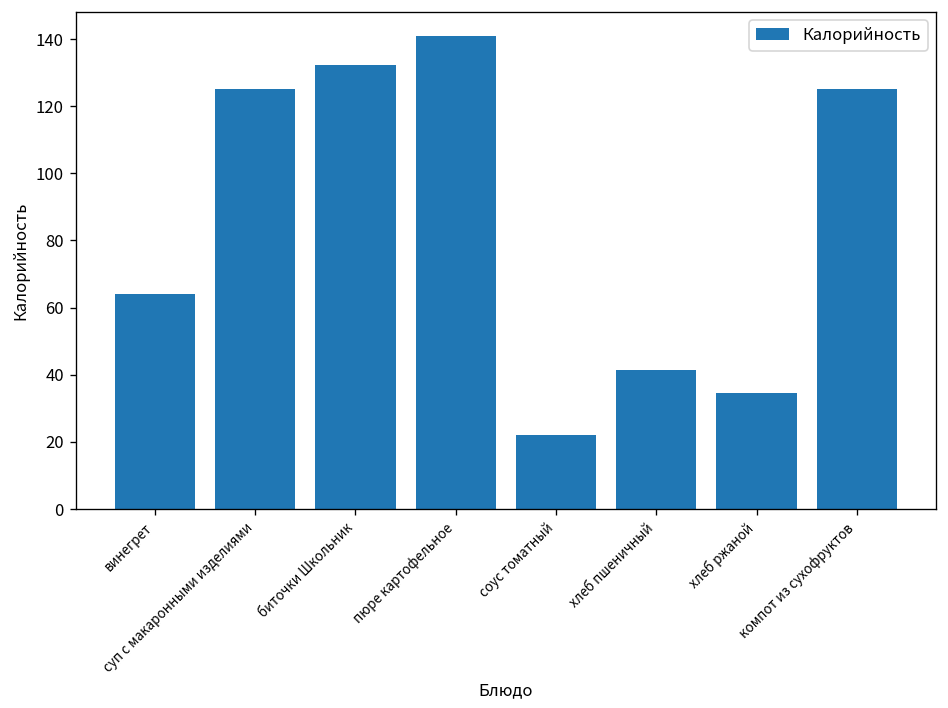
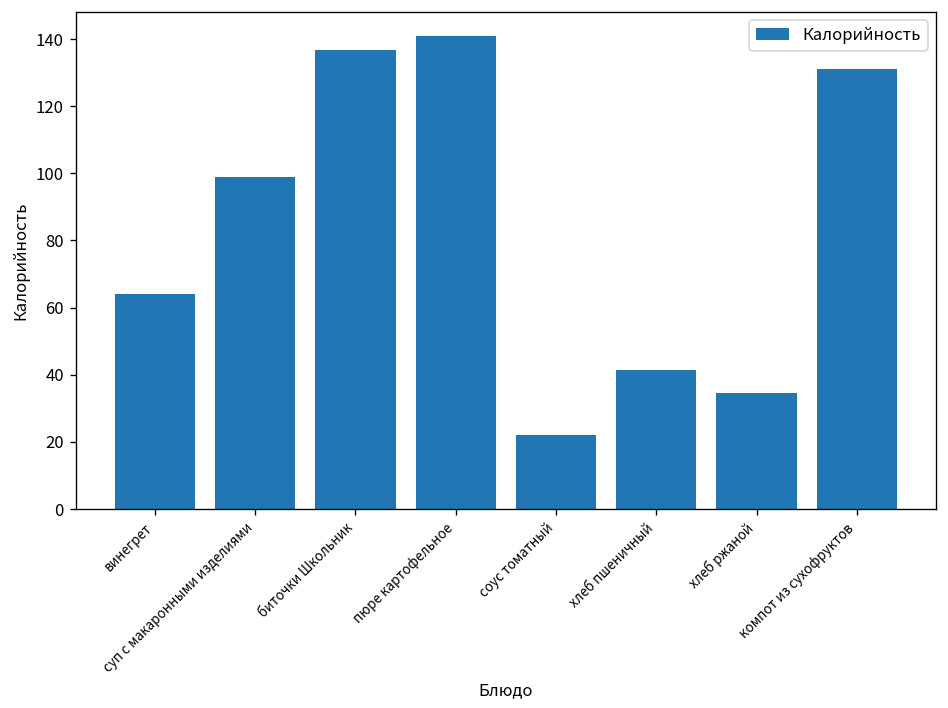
  {
    "винегрет": 64,
-   "суп с макаронными изделиями": 125,
-   "биточки Школьник": 132,
+   "суп с макаронными изделиями": 99,
+   "биточки Школьник": 137,
    "пюре картофельное": 141,
    "соус томатный": 22,
    "хлеб пшеничный": 41,
    "хлеб ржаной": 35,
-   "компот из сухофруктов": 125
+   "компот из сухофруктов": 131
  }
